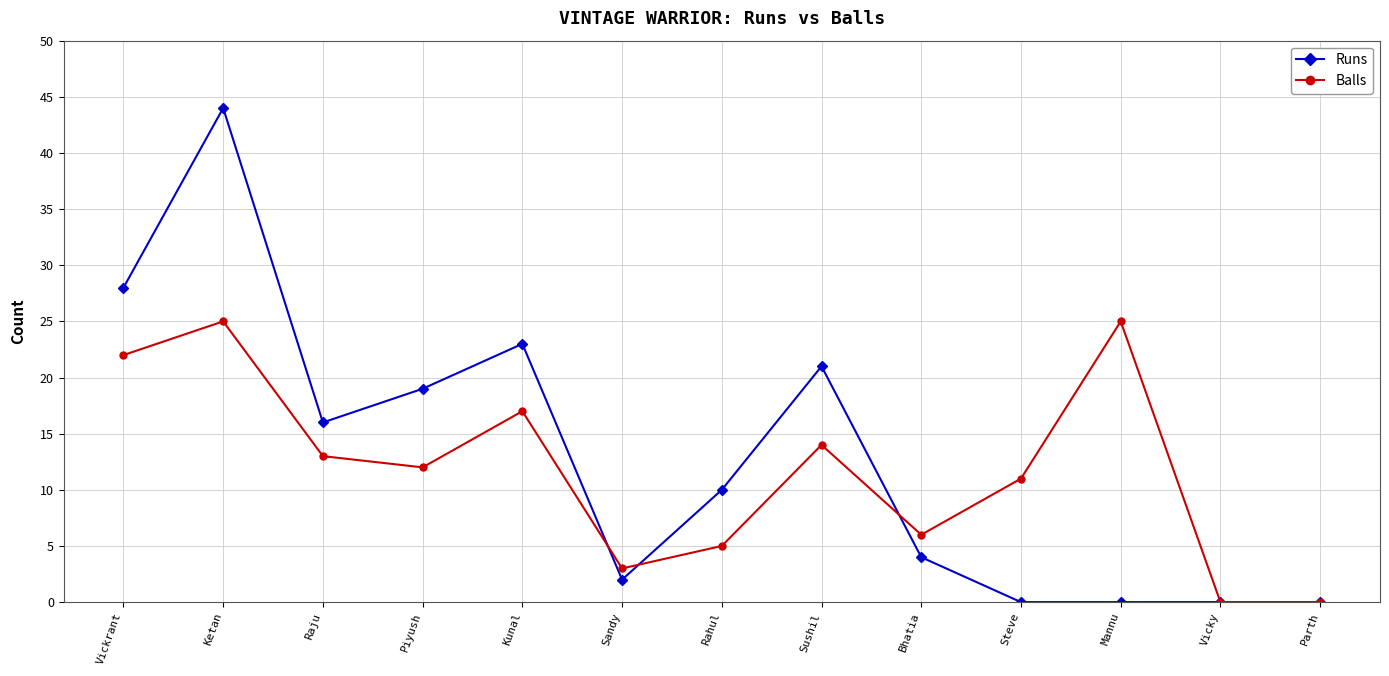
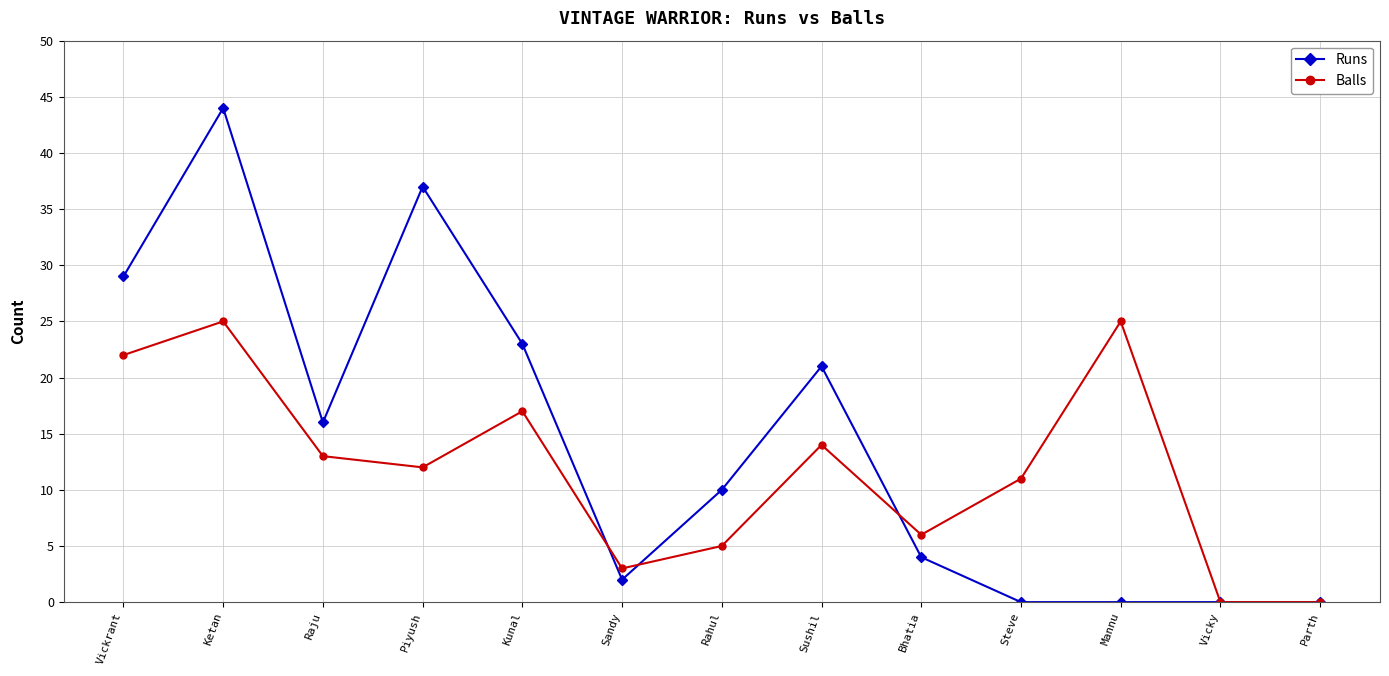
  {
    "Runs": {
-     "Vickrant": 28,
+     "Vickrant": 29,
      "Ketan": 44,
      "Raju": 16,
-     "Piyush": 19,
+     "Piyush": 37,
      "Kunal": 23,
      "Sandy": 2,
      "Rahul": 10,
      "Sushil": 21,
      "Bhatia": 4,
      "Steve": 0,
      "Mannu": 0
    },
    "Balls": {
      "Vickrant": 22,
      "Ketan": 25,
      "Raju": 13,
      "Piyush": 12,
      "Kunal": 17,
      "Sandy": 3,
      "Rahul": 5,
      "Sushil": 14,
      "Bhatia": 6,
      "Steve": 11,
      "Mannu": 25
    }
  }
